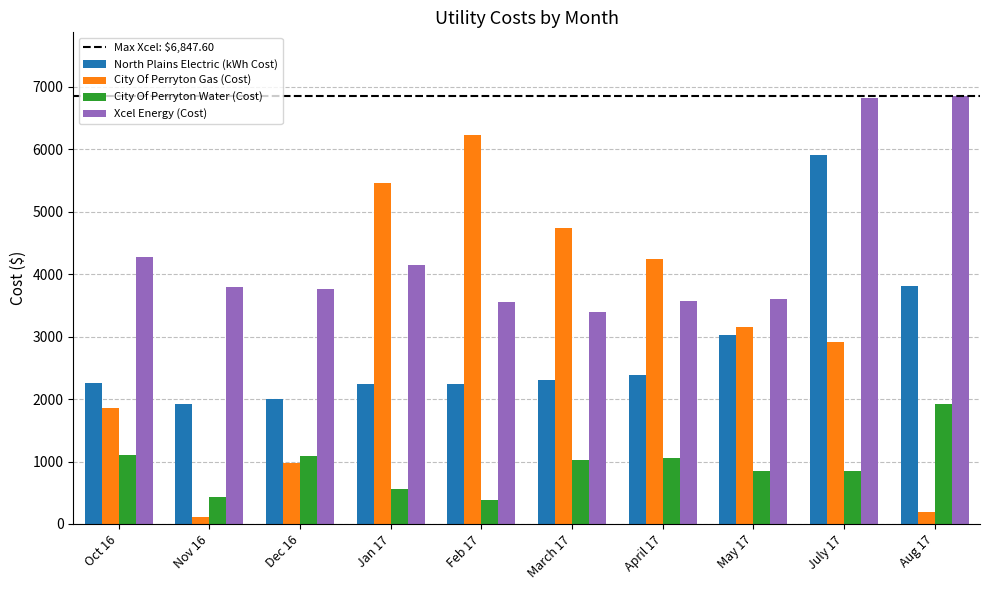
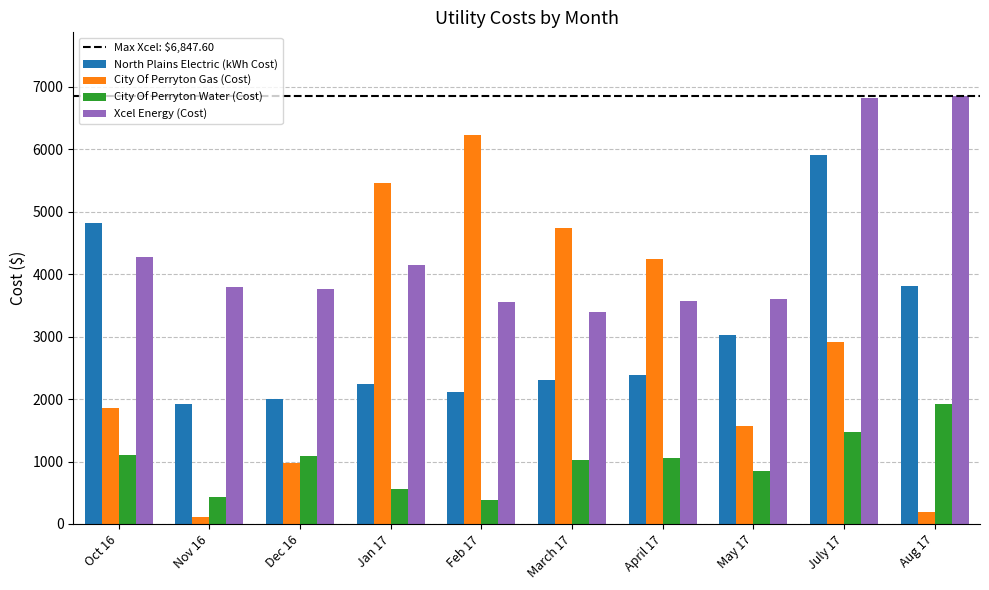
  {
    "North Plains Electric (kWh Cost)": {
-     "Oct 16": 2300,
+     "Oct 16": 4800,
      "Nov 16": 1900,
      "Dec 16": 2000,
      "Jan 17": 2200,
-     "Feb 17": 2200,
+     "Feb 17": 2100,
      "March 17": 2300,
      "April 17": 2400,
      "May 17": 3000,
      "July 17": 5900,
      "Aug 17": 3800
    },
    "City Of Perryton Gas (Cost)": {
      "Oct 16": 1900,
      "Nov 16": 100,
      "Dec 16": 1000,
      "Jan 17": 5500,
      "Feb 17": 6200,
      "March 17": 4700,
      "April 17": 4200,
-     "May 17": 3200,
+     "May 17": 1600,
      "July 17": 2900,
      "Aug 17": 200
    },
    "City Of Perryton Water (Cost)": {
      "Oct 16": 1100,
      "Nov 16": 400,
      "Dec 16": 1100,
      "Jan 17": 600,
      "Feb 17": 400,
      "March 17": 1000,
      "April 17": 1100,
      "May 17": 800,
-     "July 17": 800,
+     "July 17": 1500,
      "Aug 17": 1900
    },
    "Xcel Energy (Cost)": {
      "Oct 16": 4300,
      "Nov 16": 3800,
      "Dec 16": 3800,
      "Jan 17": 4100,
      "Feb 17": 3600,
      "March 17": 3400,
      "April 17": 3600,
      "May 17": 3600,
      "July 17": 6800,
      "Aug 17": 6800
    }
  }
